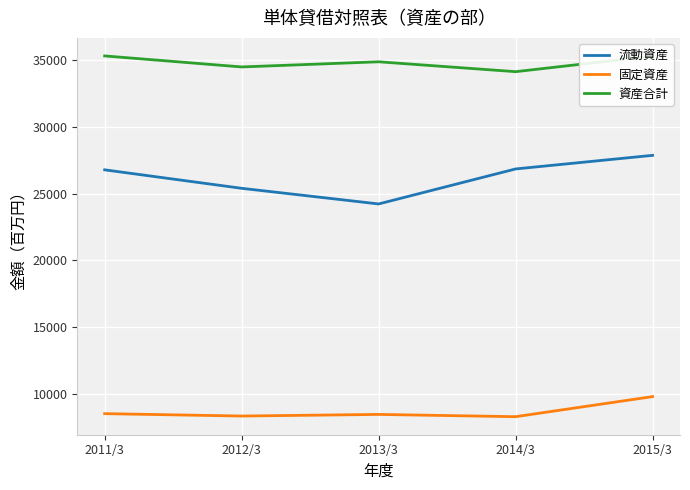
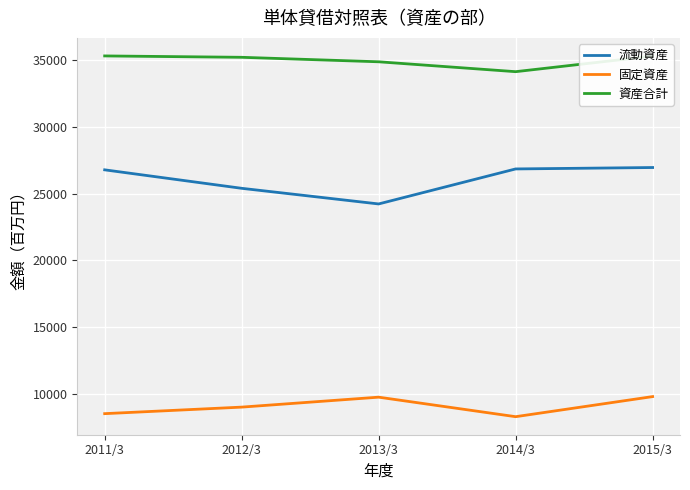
  {
    "流動資産": {
      "2011/3": 26800,
      "2012/3": 25400,
      "2013/3": 24200,
      "2014/3": 26800,
-     "2015/3": 27900
+     "2015/3": 27000
    },
    "固定資産": {
      "2011/3": 8500,
-     "2012/3": 8300,
-     "2013/3": 8500,
+     "2012/3": 9000,
+     "2013/3": 9800,
      "2014/3": 8300,
      "2015/3": 9800
    },
    "資産合計": {
      "2011/3": 35300,
-     "2012/3": 34500,
+     "2012/3": 35200,
      "2013/3": 34900,
      "2014/3": 34100
    }
  }
